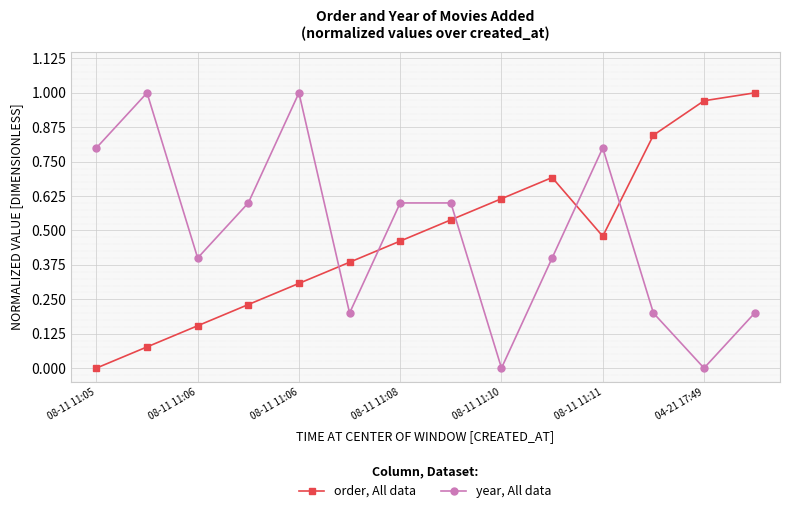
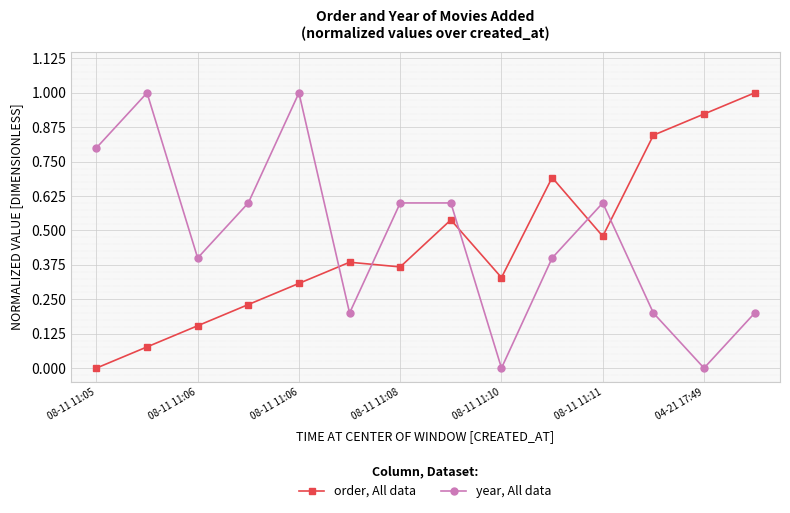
  {
    "order, All data": {
      "08-11 11:05": 0.00,
-     "08-11 11:08": 0.46,
-     "08-11 11:10": 0.62,
+     "08-11 11:08": 0.37,
+     "08-11 11:10": 0.33,
      "08-11 11:11": 0.48,
-     "04-21 17:49": 0.97
+     "04-21 17:49": 0.92
    },
    "year, All data": {
      "08-11 11:05": 0.8,
      "08-11 11:08": 0.6,
      "08-11 11:10": 0.0,
-     "08-11 11:11": 0.8,
+     "08-11 11:11": 0.6,
      "04-21 17:49": 0.0
    }
  }
